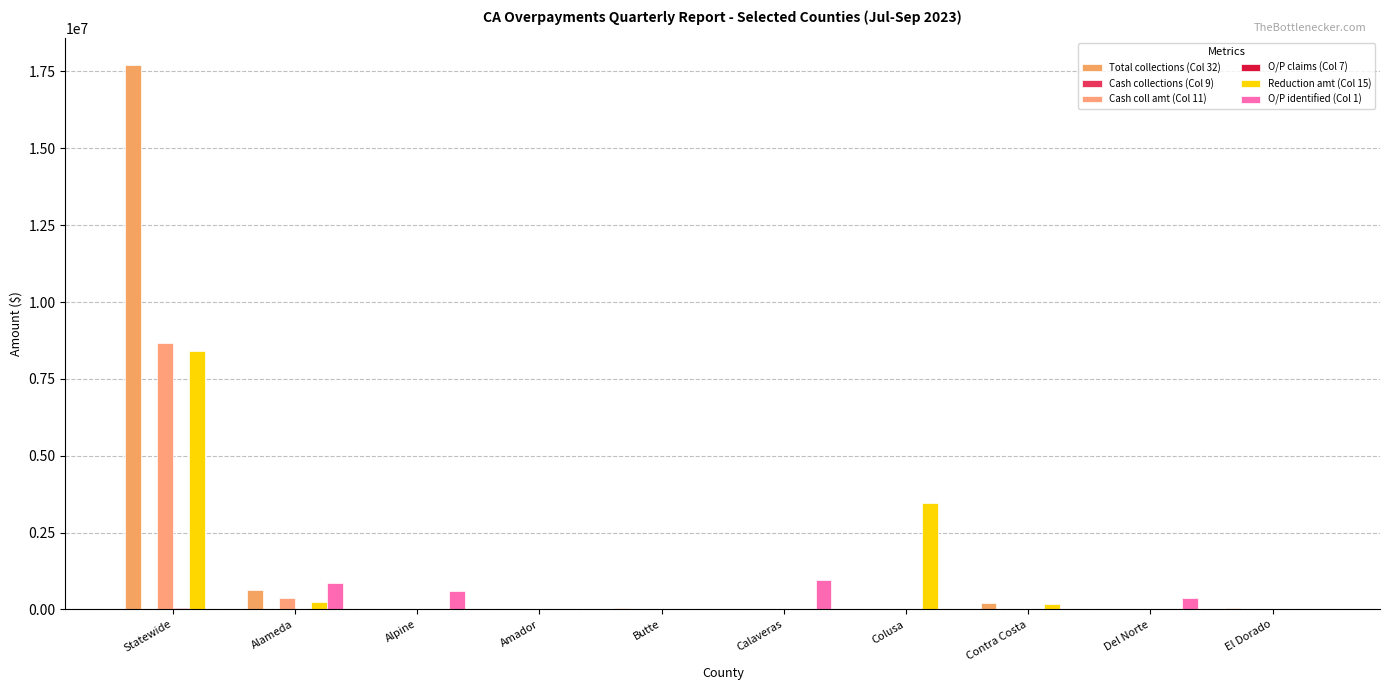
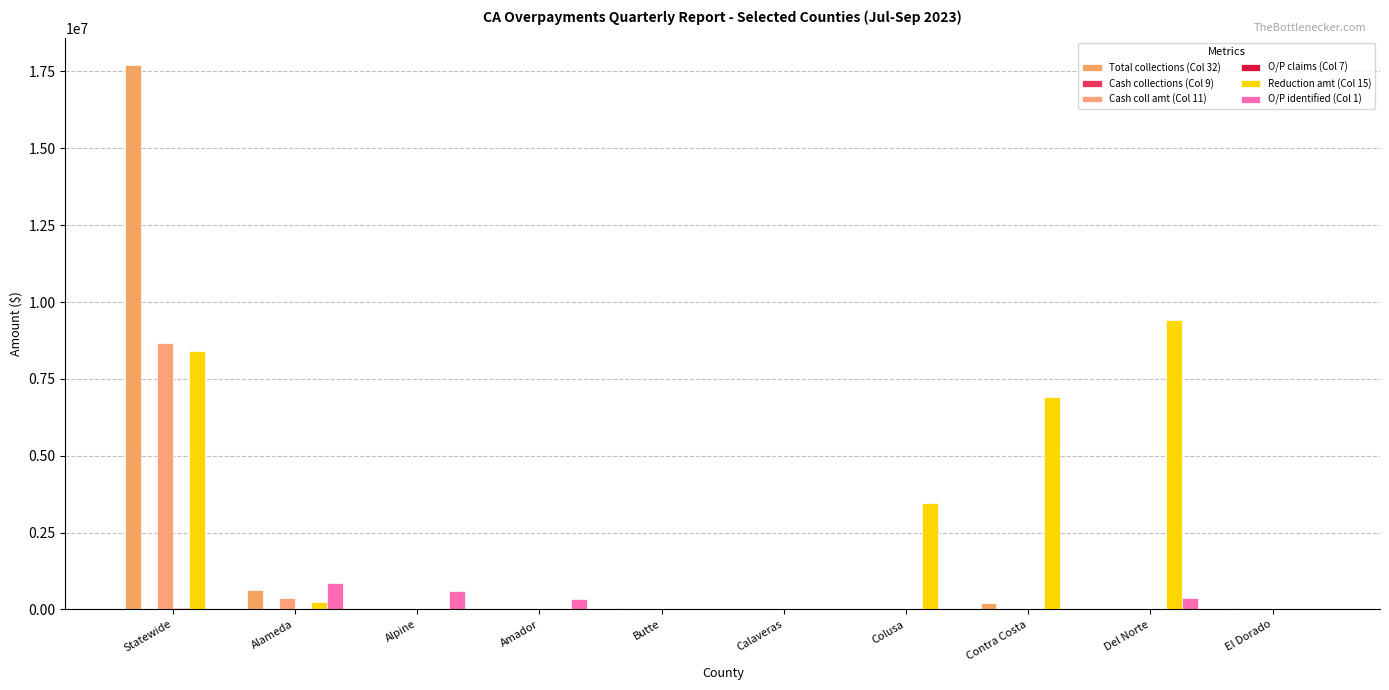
  {
    "Reduction amt (Col 15)": {
      "Statewide": 8400000,
      "Alameda": 200000,
      "Alpine": 0,
      "Colusa": 3500000,
-     "Contra Costa": 200000,
-     "Del Norte": 0
+     "Contra Costa": 6900000,
+     "Del Norte": 9400000
    },
    "O/P identified (Col 1)": {
      "Alameda": 800000,
      "Alpine": 600000,
-     "Amador": 0,
-     "Calaveras": 900000,
+     "Amador": 300000,
+     "Calaveras": 0,
      "Colusa": 0,
      "Del Norte": 400000
    }
  }
